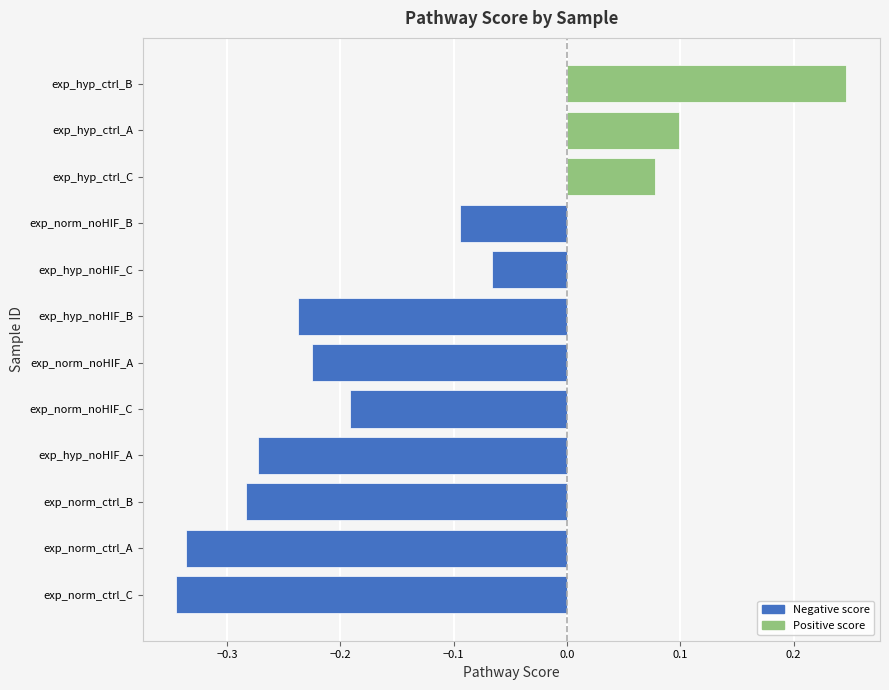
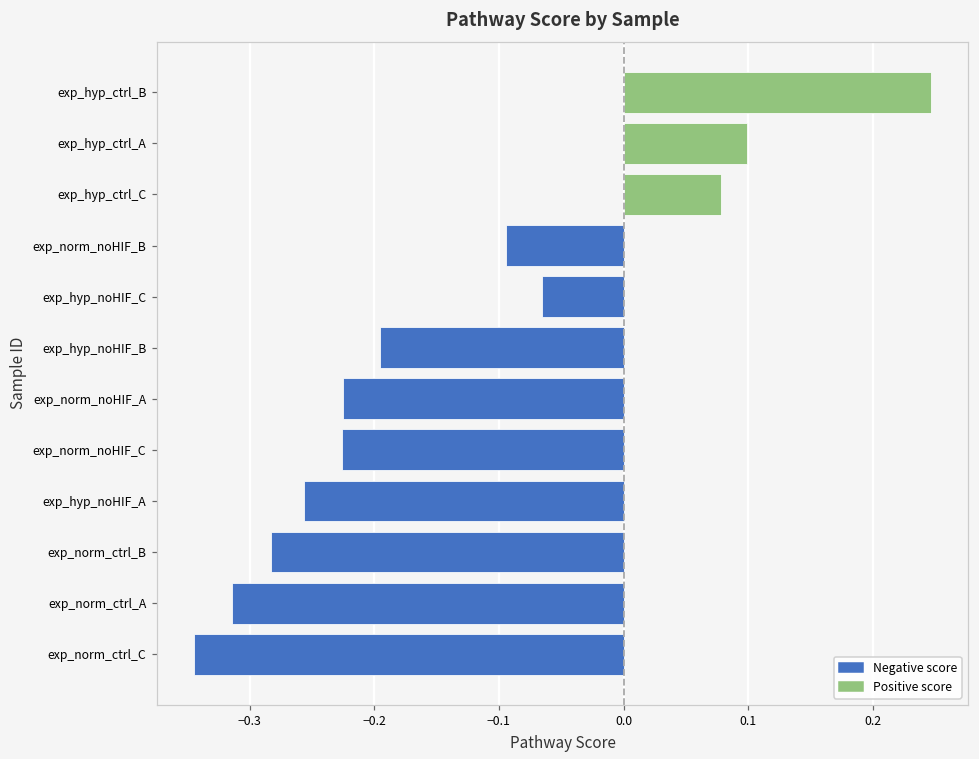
  {
    "exp_hyp_ctrl_B": 0.247,
    "exp_hyp_ctrl_A": 0.099,
    "exp_hyp_ctrl_C": 0.078,
    "exp_norm_noHIF_B": -0.095,
    "exp_hyp_noHIF_C": -0.066,
-   "exp_hyp_noHIF_B": -0.237,
+   "exp_hyp_noHIF_B": -0.196,
    "exp_norm_noHIF_A": -0.225,
-   "exp_norm_noHIF_C": -0.191,
-   "exp_hyp_noHIF_A": -0.272,
+   "exp_norm_noHIF_C": -0.226,
+   "exp_hyp_noHIF_A": -0.256,
    "exp_norm_ctrl_B": -0.283,
-   "exp_norm_ctrl_A": -0.336,
+   "exp_norm_ctrl_A": -0.314,
    "exp_norm_ctrl_C": -0.345
  }
